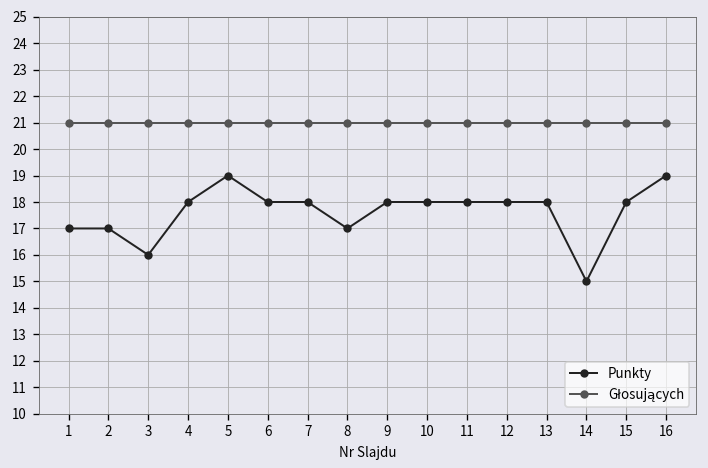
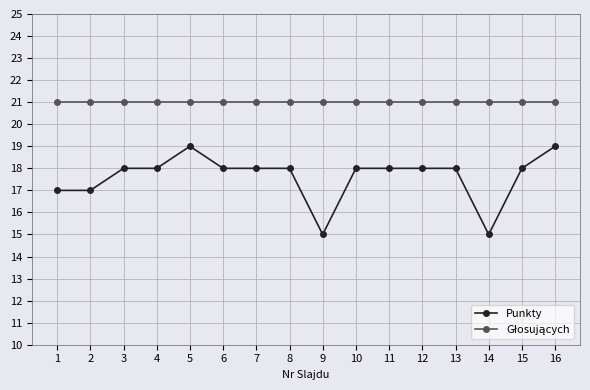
  {
    "Punkty": {
      "1": 17,
      "2": 17,
-     "3": 16,
+     "3": 18,
      "4": 18,
      "5": 19,
      "6": 18,
      "7": 18,
-     "8": 17,
-     "9": 18,
+     "8": 18,
+     "9": 15,
      "10": 18,
      "11": 18,
      "12": 18,
      "13": 18,
      "14": 15,
      "15": 18,
      "16": 19
    },
    "Głosujących": {
      "1": 21,
      "2": 21,
      "3": 21,
      "4": 21,
      "5": 21,
      "6": 21,
      "7": 21,
      "8": 21,
      "9": 21,
      "10": 21,
      "11": 21,
      "12": 21,
      "13": 21,
      "14": 21,
      "15": 21,
      "16": 21
    }
  }
